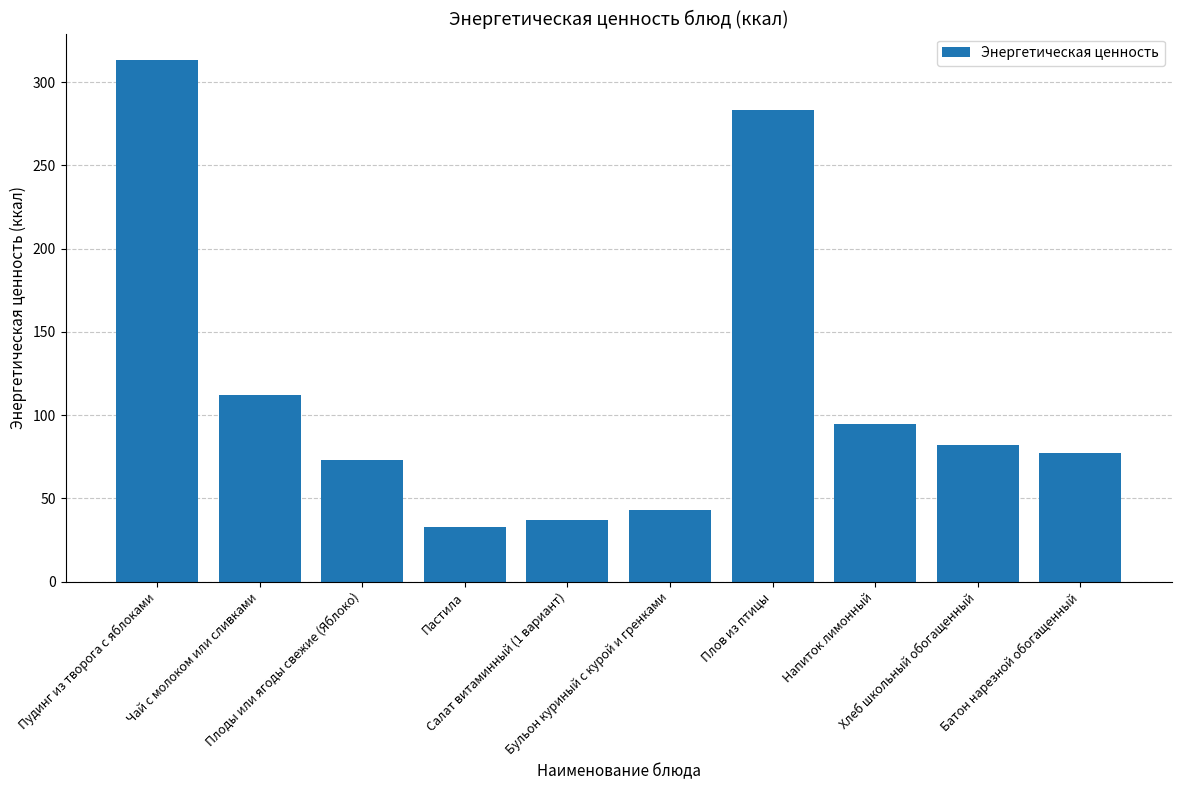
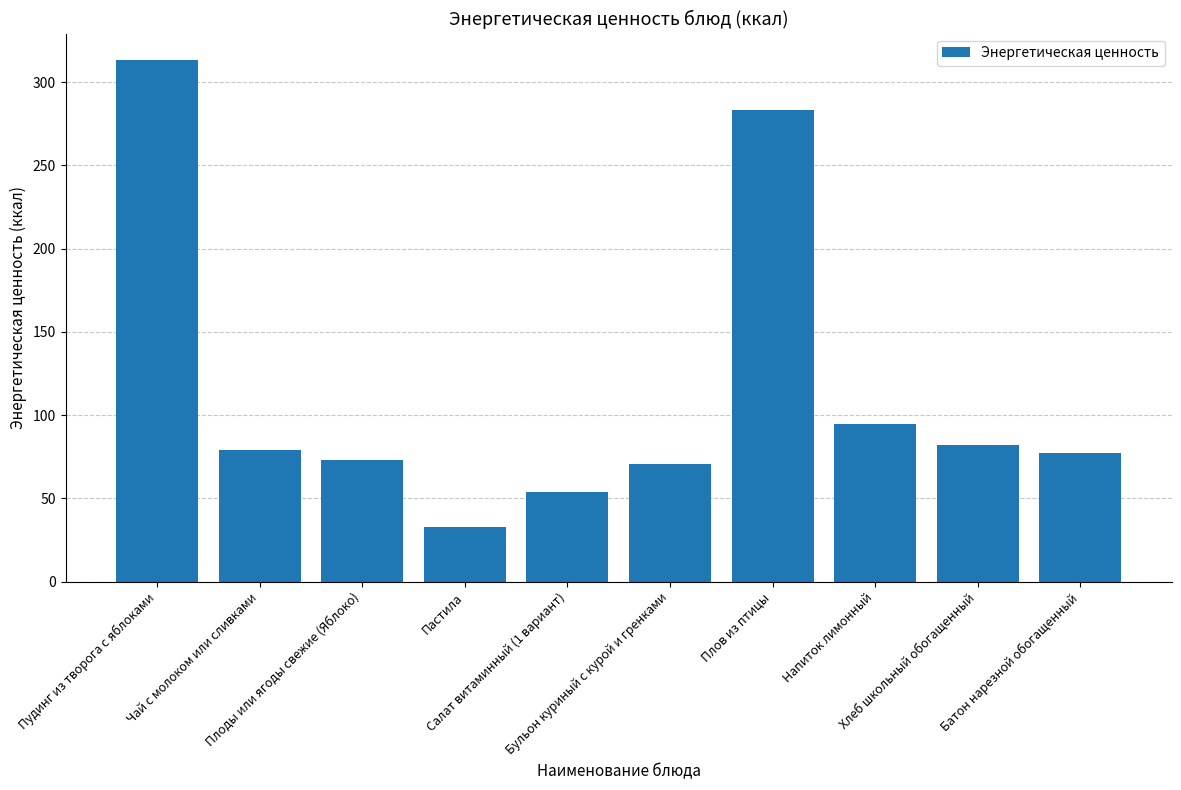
  {
    "Пудинг из творога с яблоками": 314,
-   "Чай с молоком или сливками": 112,
+   "Чай с молоком или сливками": 79,
    "Плоды или ягоды свежие (Яблоко)": 73,
    "Пастила": 33,
-   "Салат витаминный (1 вариант)": 37,
-   "Бульон куриный с курой и гренками": 43,
+   "Салат витаминный (1 вариант)": 54,
+   "Бульон куриный с курой и гренками": 71,
    "Плов из птицы": 283,
    "Напиток лимонный": 95,
    "Хлеб школьный обогащенный": 82,
    "Батон нарезной обогащенный": 78
  }
